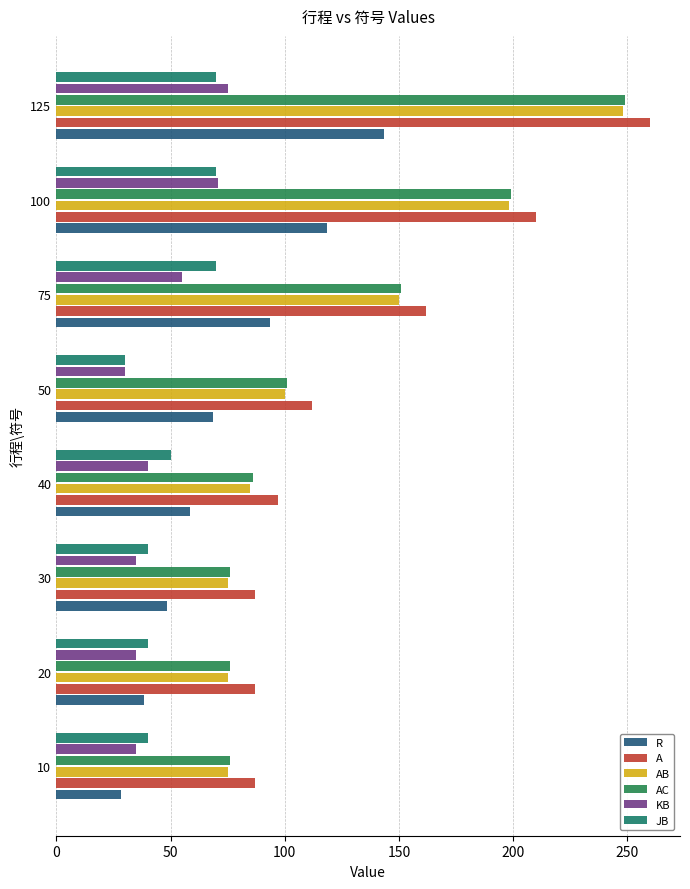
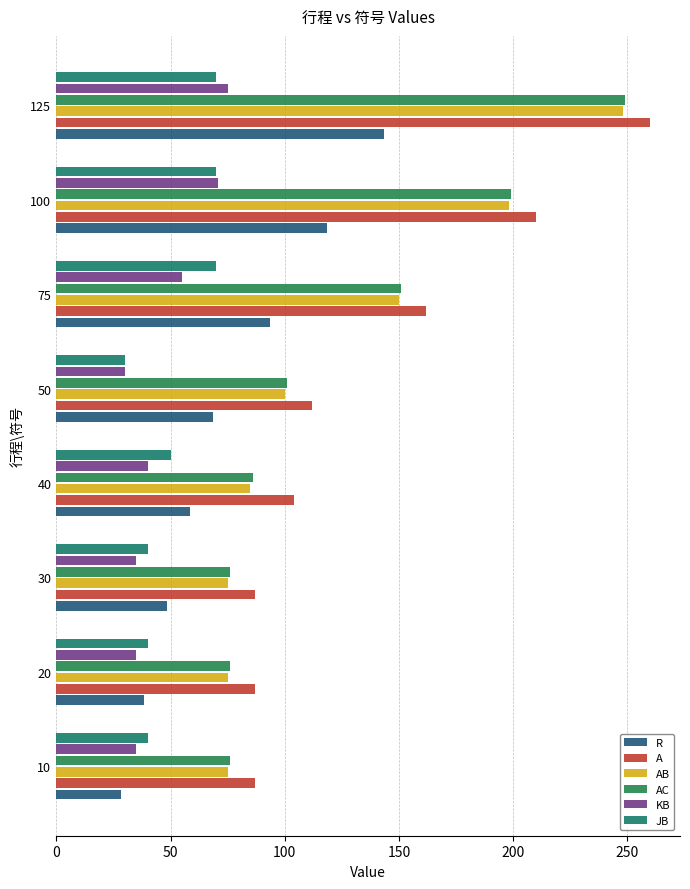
  {
    "A": {
      "125": 260,
      "100": 210,
      "75": 162,
      "50": 112,
-     "40": 97,
+     "40": 104,
      "30": 87,
      "20": 87,
      "10": 87
    },
    "AB": {
      "125": 248,
      "100": 198,
      "75": 150,
      "50": 100,
      "40": 85,
      "30": 75,
      "20": 75,
      "10": 75
    },
    "KB": {
      "125": 75,
      "100": 71,
      "75": 55,
      "50": 30,
      "40": 40,
      "30": 35,
      "20": 35,
      "10": 35
    }
  }
